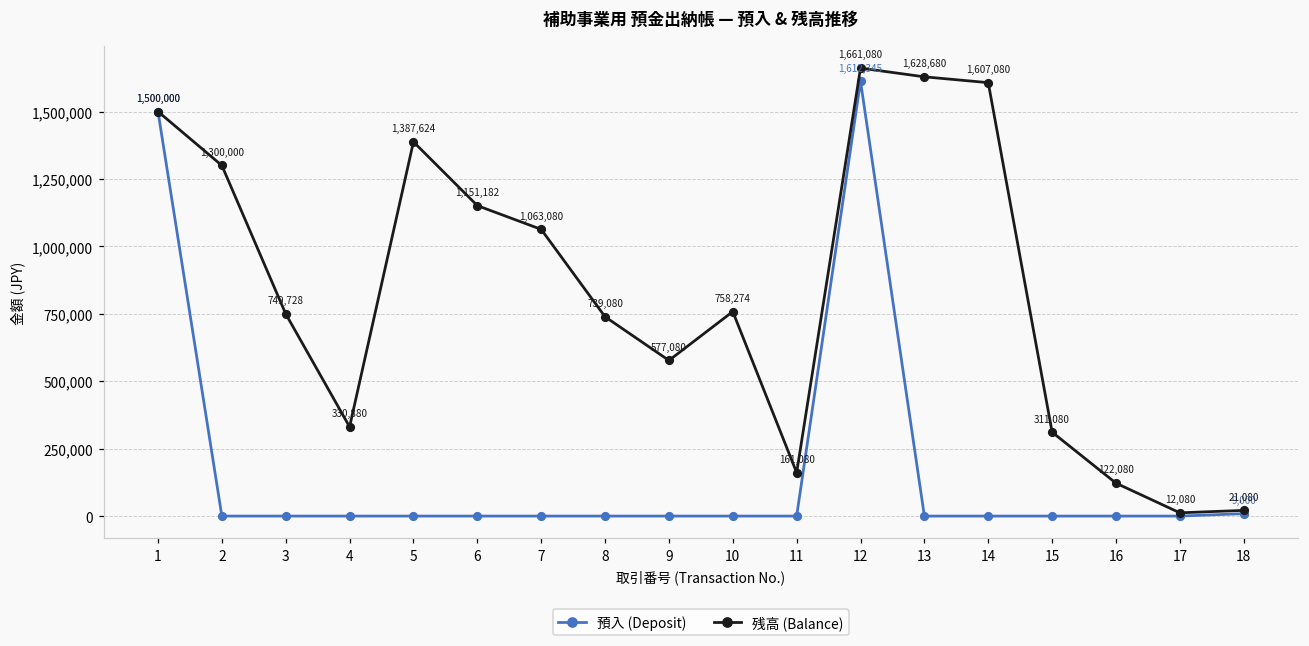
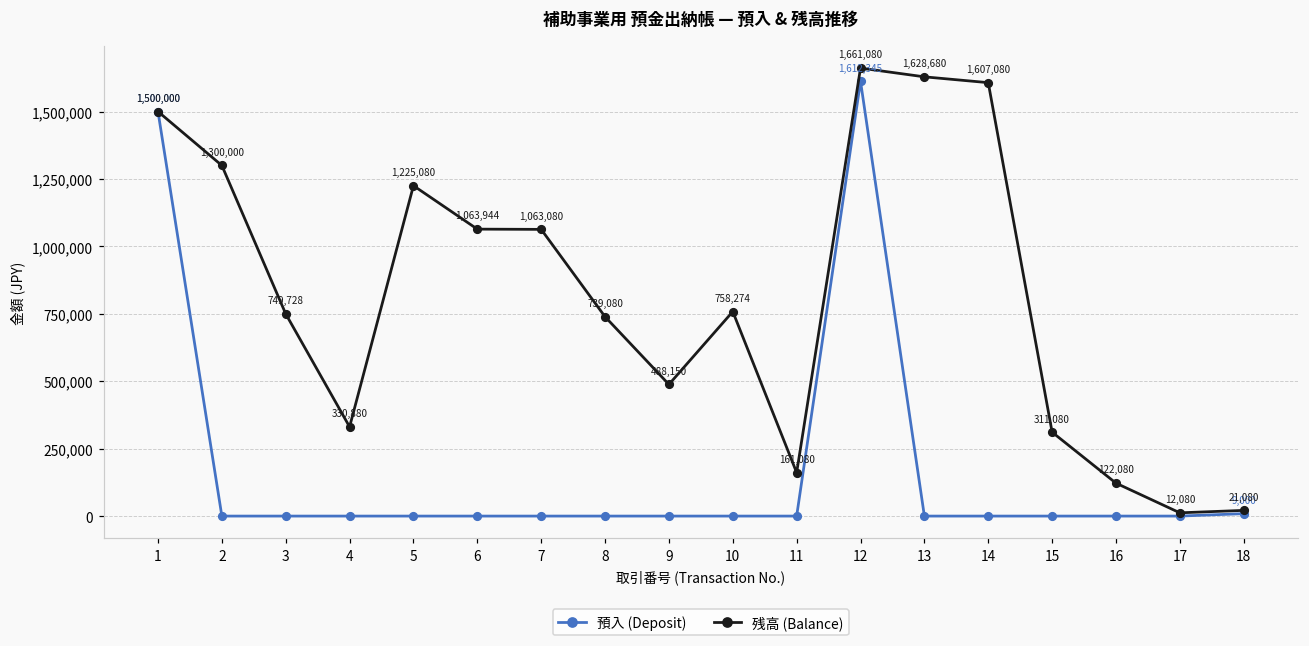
  {
    "預入 (Deposit)": {
      "2": "0",
      "3": "0",
      "4": "0",
      "5": "0",
      "6": "0",
      "7": "0",
      "8": "0",
      "9": "0",
      "10": "0",
      "11": "0",
      "13": "0",
      "14": "0",
      "15": "0",
      "16": "0",
      "17": "0"
    },
    "残高 (Balance)": {
      "2": "1,300,000",
      "3": "749,728",
      "4": "330,880",
-     "5": "1,387,624",
-     "6": "1,151,182",
+     "5": "1,225,080",
+     "6": "1,063,944",
      "7": "1,063,080",
      "8": "739,080",
-     "9": "577,080",
+     "9": "488,150",
      "10": "758,274",
      "11": "161,080",
      "12": "1,661,080",
      "13": "1,628,680",
      "14": "1,607,080",
      "15": "311,080",
      "16": "122,080",
      "17": "12,080"
    }
  }
